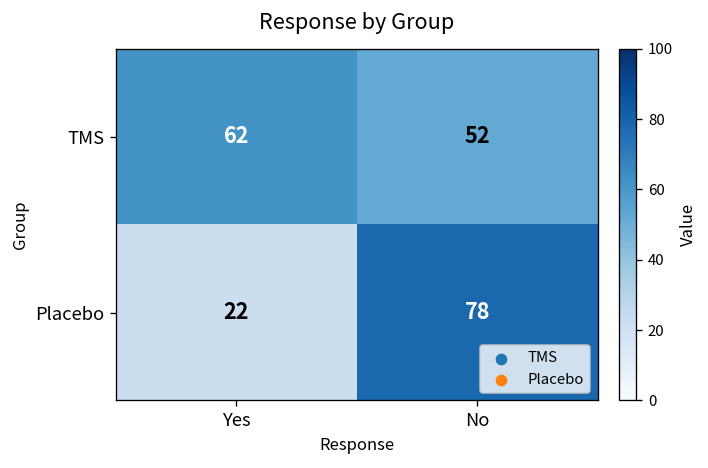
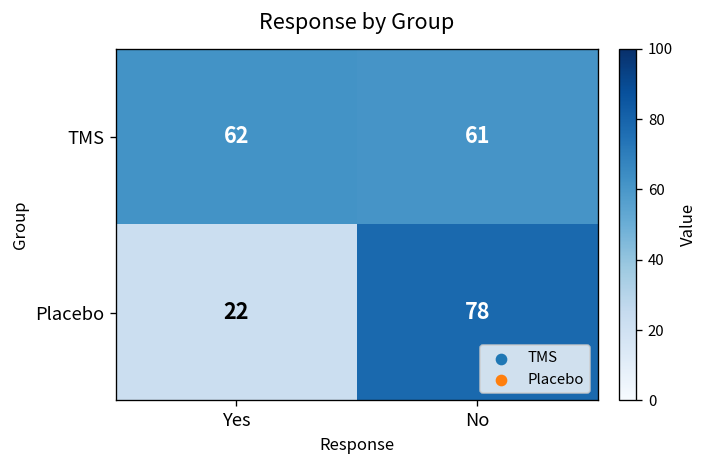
  {
    "TMS": {
      "Yes": 62,
-     "No": 52
+     "No": 61
    },
    "Placebo": {
      "Yes": 22,
      "No": 78
    }
  }
